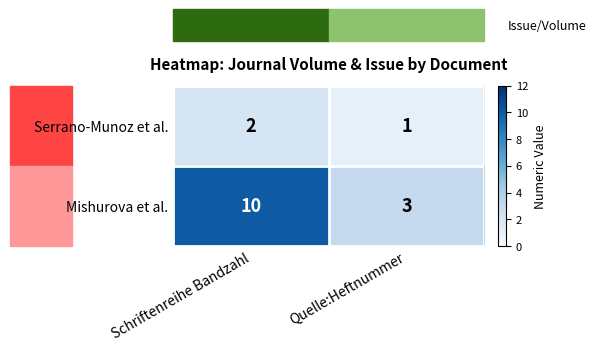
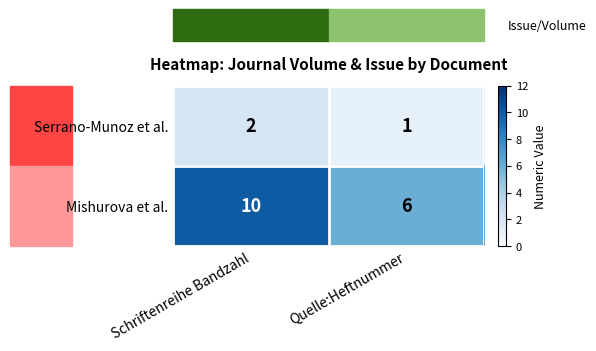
  {
    "Serrano-Munoz et al.": {
      "Schriftenreihe Bandzahl": 2,
      "Quelle:Heftnummer": 1
    },
    "Mishurova et al.": {
      "Schriftenreihe Bandzahl": 10,
-     "Quelle:Heftnummer": 3
+     "Quelle:Heftnummer": 6
    }
  }
